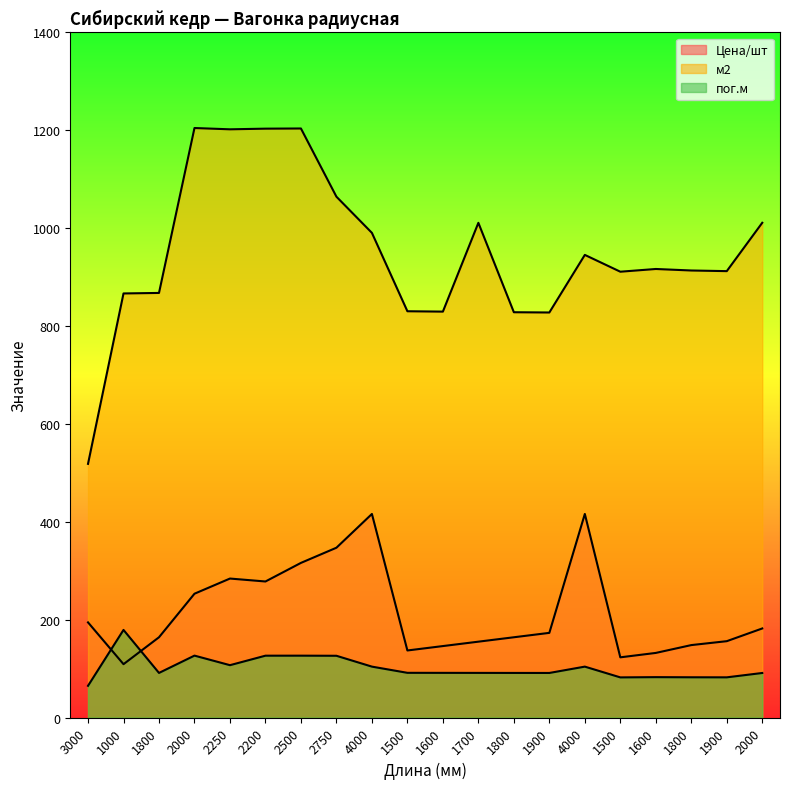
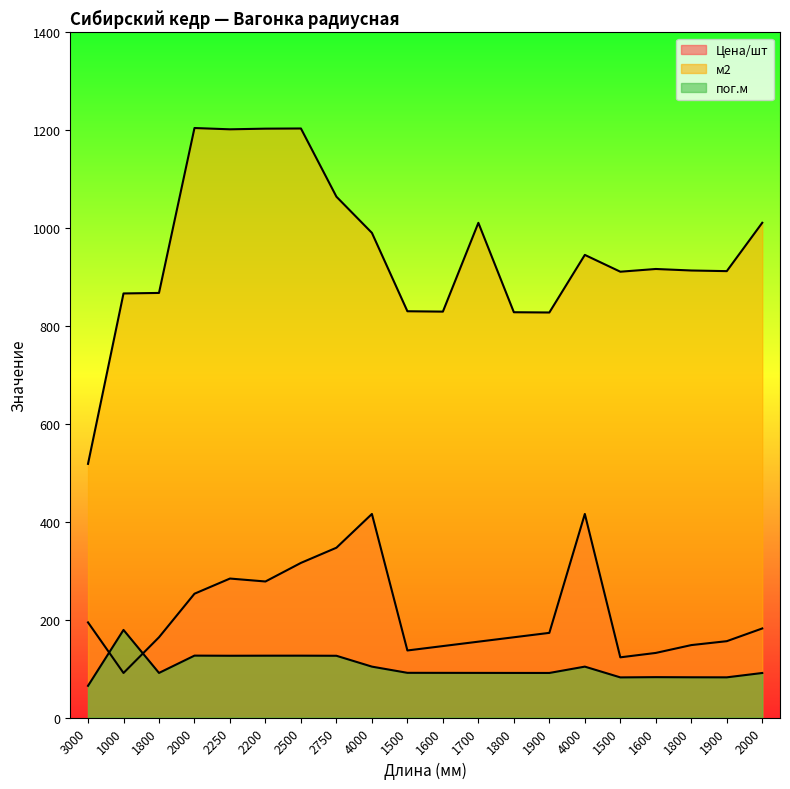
  {
    "Цена/шт": {
      "3000": 190,
-     "1000": 110,
+     "1000": 90,
      "2250": 280,
      "2200": 280,
      "2500": 320,
      "2750": 350,
      "1700": 160
    },
    "м2": {
      "3000": 520,
      "1000": 870,
      "2250": 1200,
      "2200": 1200,
      "2500": 1200,
      "2750": 1060,
      "1700": 1010
    },
    "пог.м": {
      "3000": 60,
      "1000": 180,
-     "2250": 110,
+     "2250": 130,
      "2200": 130,
      "2500": 130,
      "2750": 130,
      "1700": 90
    }
  }
